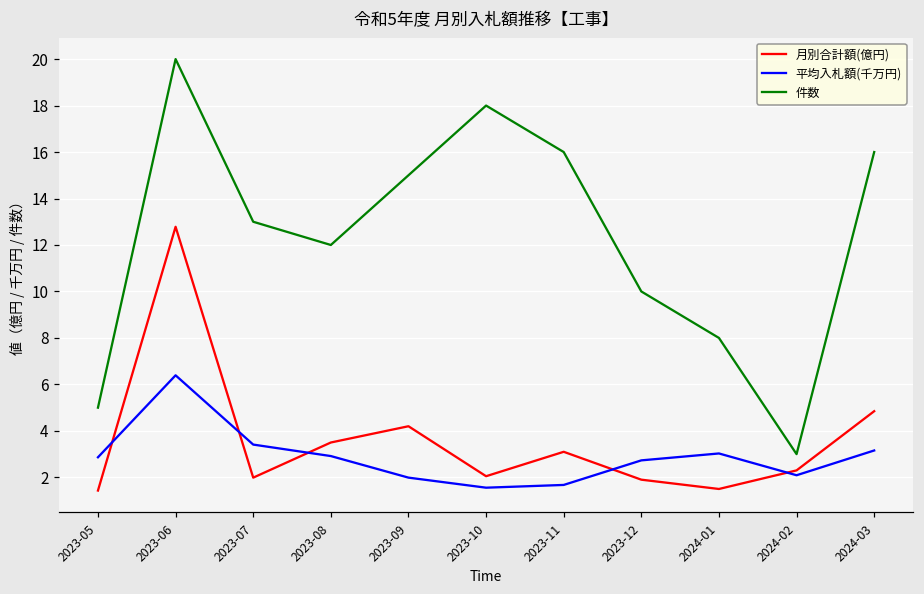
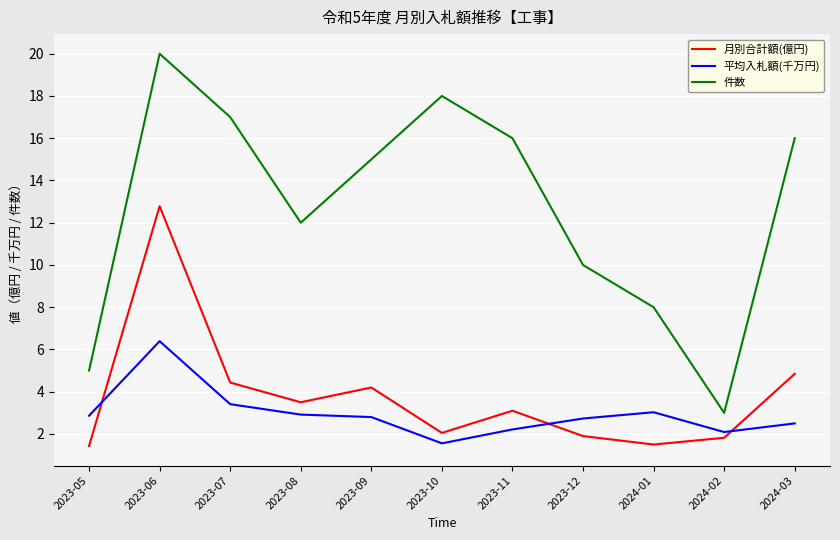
  {
    "月別合計額(億円)": {
      "2023-05": 1.4,
      "2023-06": 12.8,
-     "2023-07": 2.0,
+     "2023-07": 4.4,
      "2023-08": 3.5,
      "2023-09": 4.2,
      "2023-10": 2.0,
      "2023-11": 3.1,
      "2023-12": 1.9,
      "2024-01": 1.5,
-     "2024-02": 2.3,
+     "2024-02": 1.8,
      "2024-03": 4.8
    },
    "平均入札額(千万円)": {
      "2023-05": 2.9,
      "2023-06": 6.4,
      "2023-07": 3.4,
      "2023-08": 2.9,
-     "2023-09": 2.0,
+     "2023-09": 2.8,
      "2023-10": 1.6,
-     "2023-11": 1.7,
+     "2023-11": 2.2,
      "2023-12": 2.7,
      "2024-01": 3.0,
      "2024-02": 2.1,
-     "2024-03": 3.2
+     "2024-03": 2.5
    },
    "件数": {
      "2023-05": 5,
      "2023-06": 20,
-     "2023-07": 13,
+     "2023-07": 17,
      "2023-08": 12,
      "2023-09": 15,
      "2023-10": 18,
      "2023-11": 16,
      "2023-12": 10,
      "2024-01": 8,
      "2024-02": 3,
      "2024-03": 16
    }
  }
